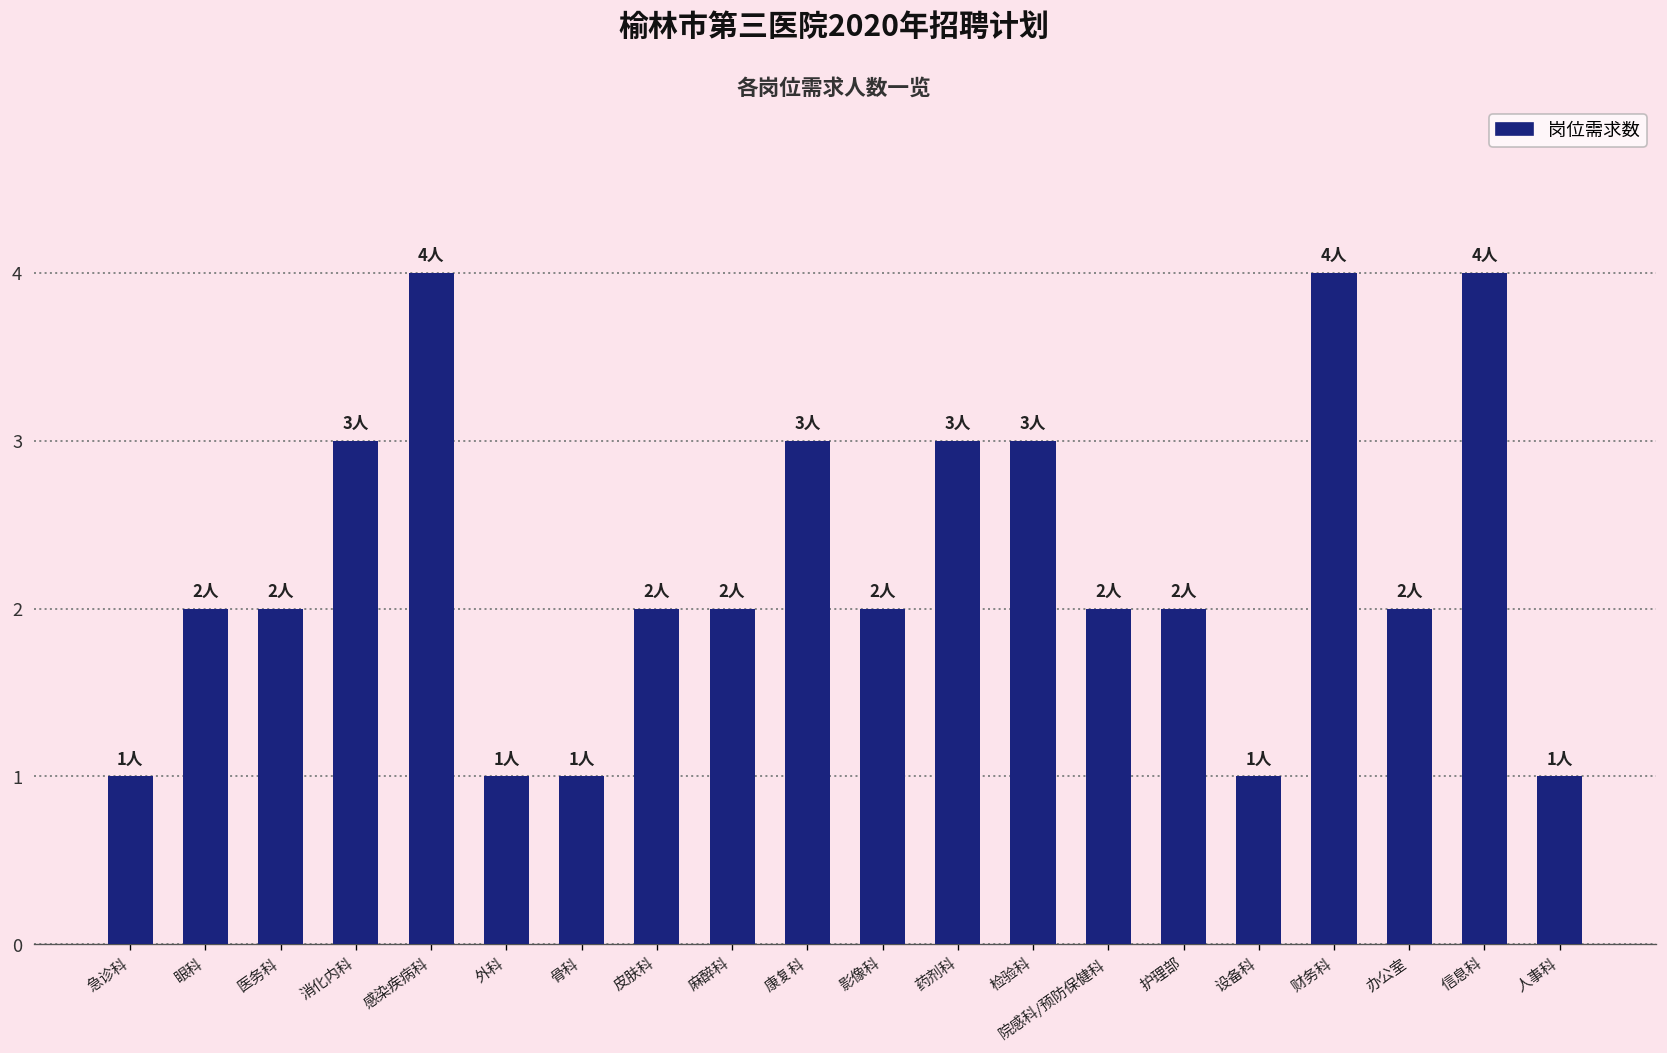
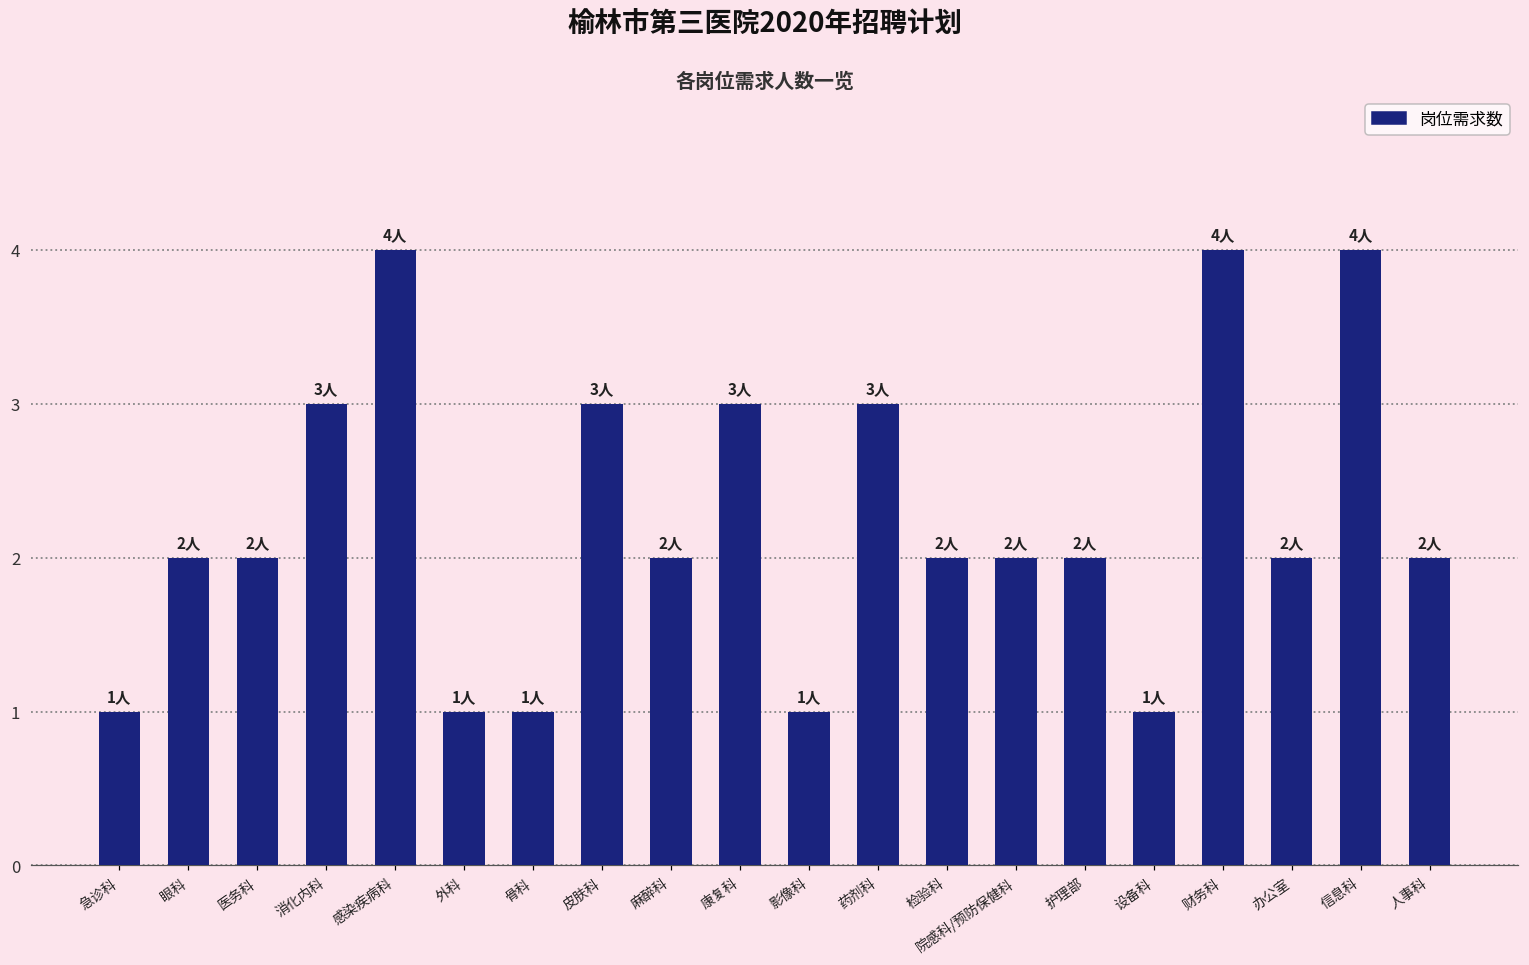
  {
    "急诊科": "1人",
    "眼科": "2人",
    "医务科": "2人",
    "消化内科": "3人",
    "感染疾病科": "4人",
    "外科": "1人",
    "骨科": "1人",
-   "皮肤科": "2人",
+   "皮肤科": "3人",
    "麻醉科": "2人",
    "康复科": "3人",
-   "影像科": "2人",
+   "影像科": "1人",
    "药剂科": "3人",
-   "检验科": "3人",
+   "检验科": "2人",
    "院感科/预防保健科": "2人",
    "护理部": "2人",
    "设备科": "1人",
    "财务科": "4人",
    "办公室": "2人",
    "信息科": "4人",
-   "人事科": "1人"
+   "人事科": "2人"
  }
